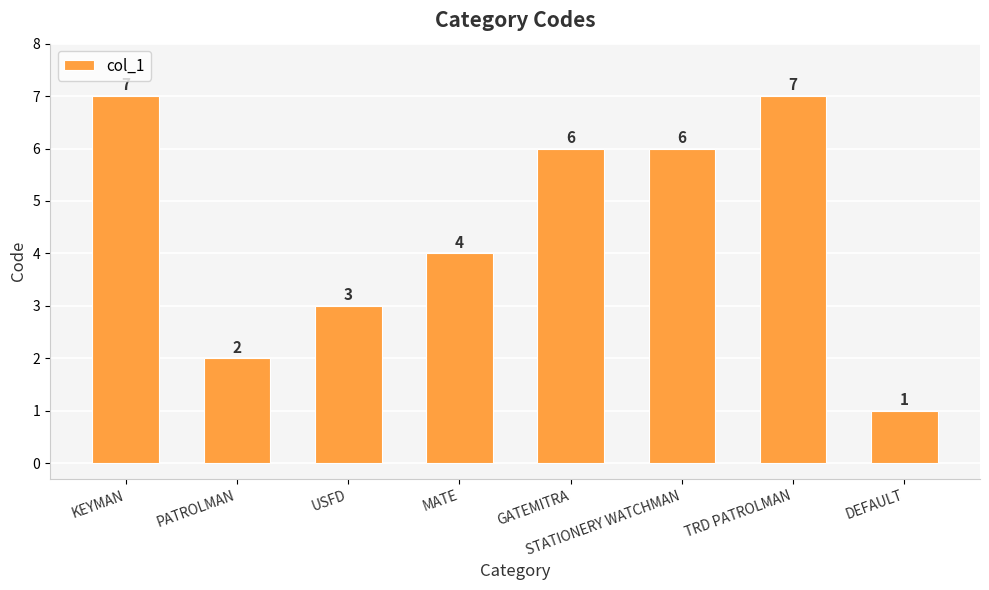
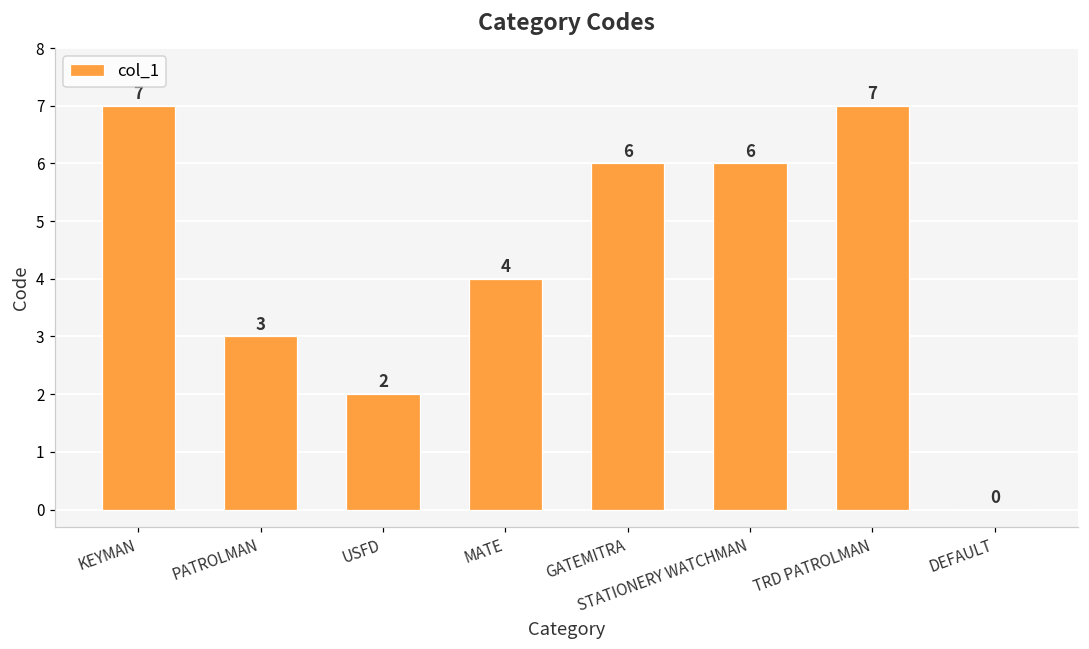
  {
-   "PATROLMAN": 2,
-   "USFD": 3,
+   "PATROLMAN": 3,
+   "USFD": 2,
    "MATE": 4,
    "GATEMITRA": 6,
    "STATIONERY WATCHMAN": 6,
    "TRD PATROLMAN": 7,
-   "DEFAULT": 1
+   "DEFAULT": 0
  }
